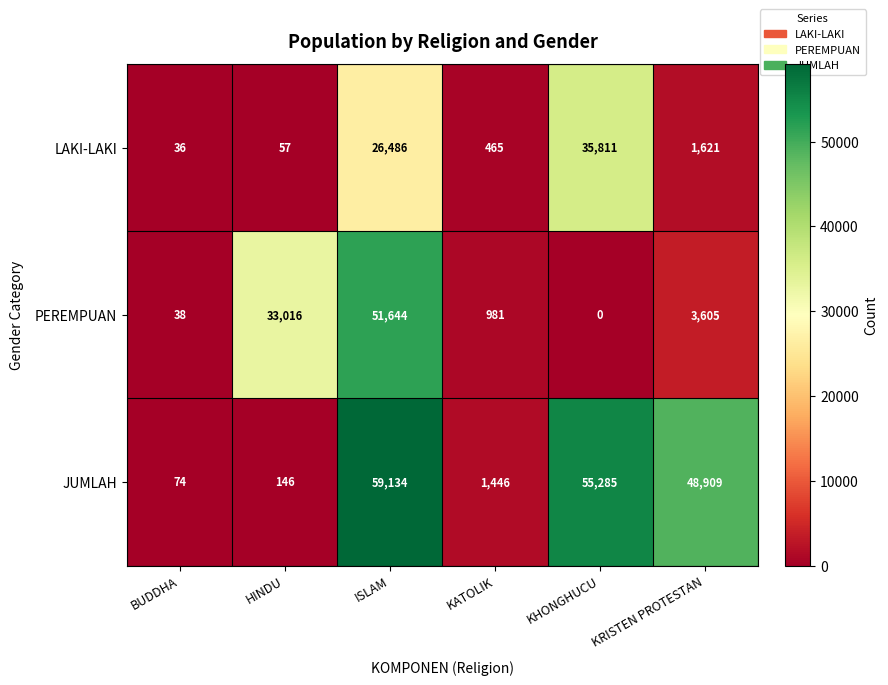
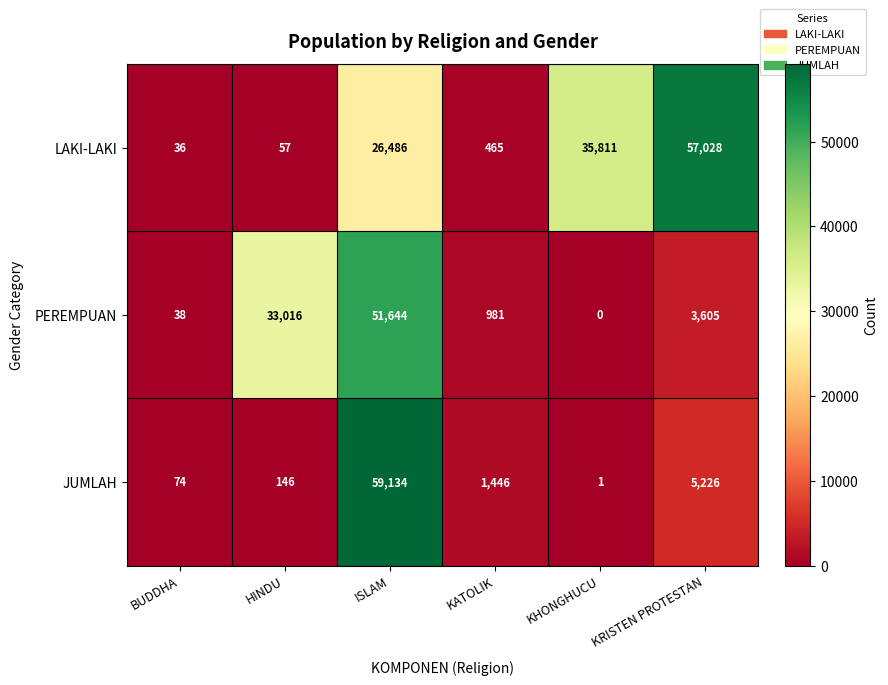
  {
    "LAKI-LAKI": {
      "BUDDHA": "36",
      "HINDU": "57",
      "ISLAM": "26,486",
      "KATOLIK": "465",
      "KHONGHUCU": "35,811",
-     "KRISTEN PROTESTAN": "1,621"
+     "KRISTEN PROTESTAN": "57,028"
    },
    "PEREMPUAN": {
      "BUDDHA": "38",
      "HINDU": "33,016",
      "ISLAM": "51,644",
      "KATOLIK": "981",
      "KHONGHUCU": "0",
      "KRISTEN PROTESTAN": "3,605"
    },
    "JUMLAH": {
      "BUDDHA": "74",
      "HINDU": "146",
      "ISLAM": "59,134",
      "KATOLIK": "1,446",
-     "KHONGHUCU": "55,285",
-     "KRISTEN PROTESTAN": "48,909"
+     "KHONGHUCU": "1",
+     "KRISTEN PROTESTAN": "5,226"
    }
  }
